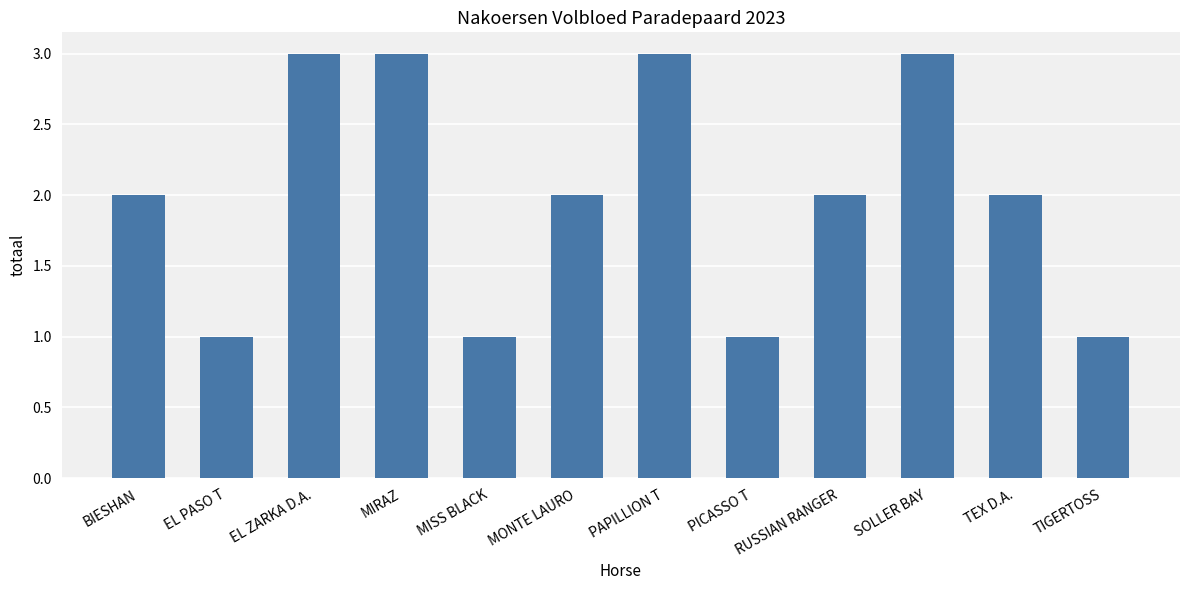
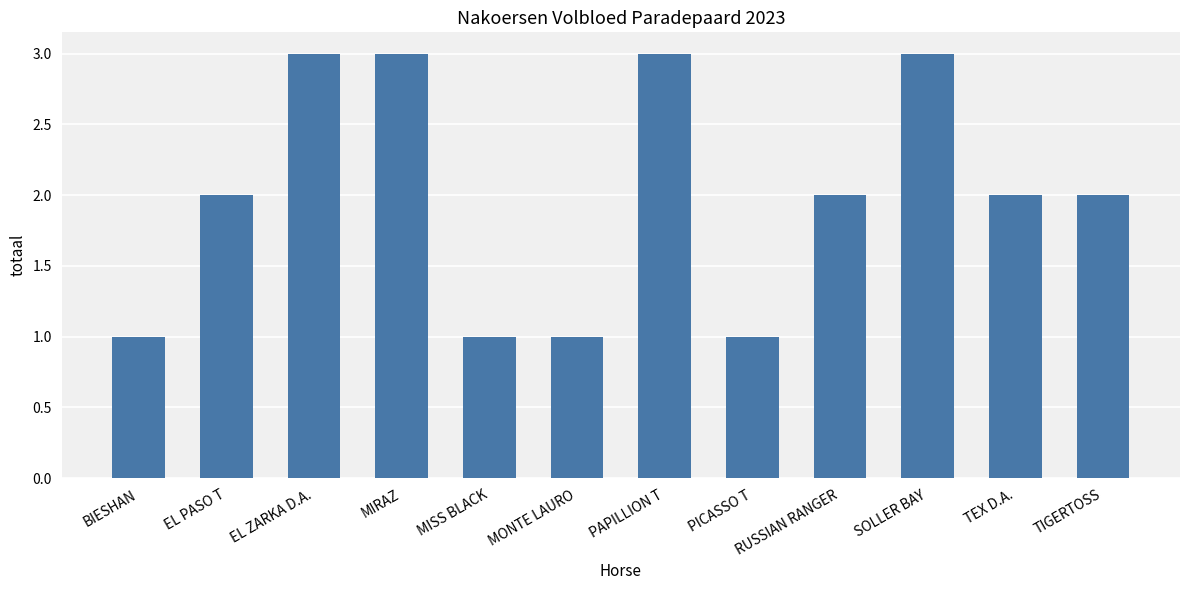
  {
-   "BIESHAN": 2,
-   "EL PASO T": 1,
+   "BIESHAN": 1,
+   "EL PASO T": 2,
    "EL ZARKA D.A.": 3,
    "MIRAZ": 3,
    "MISS BLACK": 1,
-   "MONTE LAURO": 2,
+   "MONTE LAURO": 1,
    "PAPILLION T": 3,
    "PICASSO T": 1,
    "RUSSIAN RANGER": 2,
    "SOLLER BAY": 3,
    "TEX D.A.": 2,
-   "TIGERTOSS": 1
+   "TIGERTOSS": 2
  }
